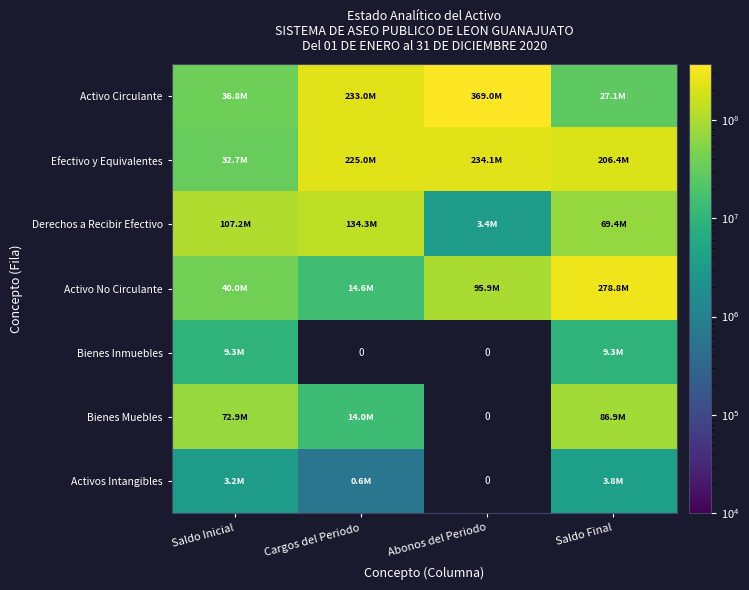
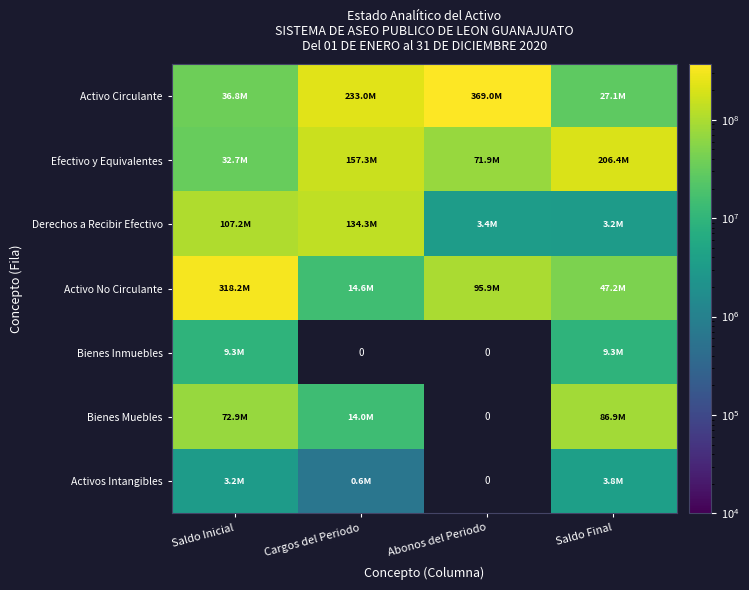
  {
    "Activo Circulante": {
      "Saldo Inicial": "36.8M",
      "Cargos del Periodo": "233.0M",
      "Abonos del Periodo": "369.0M",
      "Saldo Final": "27.1M"
    },
    "Efectivo y Equivalentes": {
      "Saldo Inicial": "32.7M",
-     "Cargos del Periodo": "225.0M",
-     "Abonos del Periodo": "234.1M",
+     "Cargos del Periodo": "157.3M",
+     "Abonos del Periodo": "71.9M",
      "Saldo Final": "206.4M"
    },
    "Derechos a Recibir Efectivo": {
      "Saldo Inicial": "107.2M",
      "Cargos del Periodo": "134.3M",
      "Abonos del Periodo": "3.4M",
-     "Saldo Final": "69.4M"
+     "Saldo Final": "3.2M"
    },
    "Activo No Circulante": {
-     "Saldo Inicial": "40.0M",
+     "Saldo Inicial": "318.2M",
      "Cargos del Periodo": "14.6M",
      "Abonos del Periodo": "95.9M",
-     "Saldo Final": "278.8M"
+     "Saldo Final": "47.2M"
    },
    "Bienes Inmuebles": {
      "Saldo Inicial": "9.3M",
      "Saldo Final": "9.3M"
    },
    "Bienes Muebles": {
      "Saldo Inicial": "72.9M",
      "Cargos del Periodo": "14.0M",
      "Saldo Final": "86.9M"
    },
    "Activos Intangibles": {
      "Saldo Inicial": "3.2M",
      "Cargos del Periodo": "0.6M",
      "Saldo Final": "3.8M"
    }
  }
